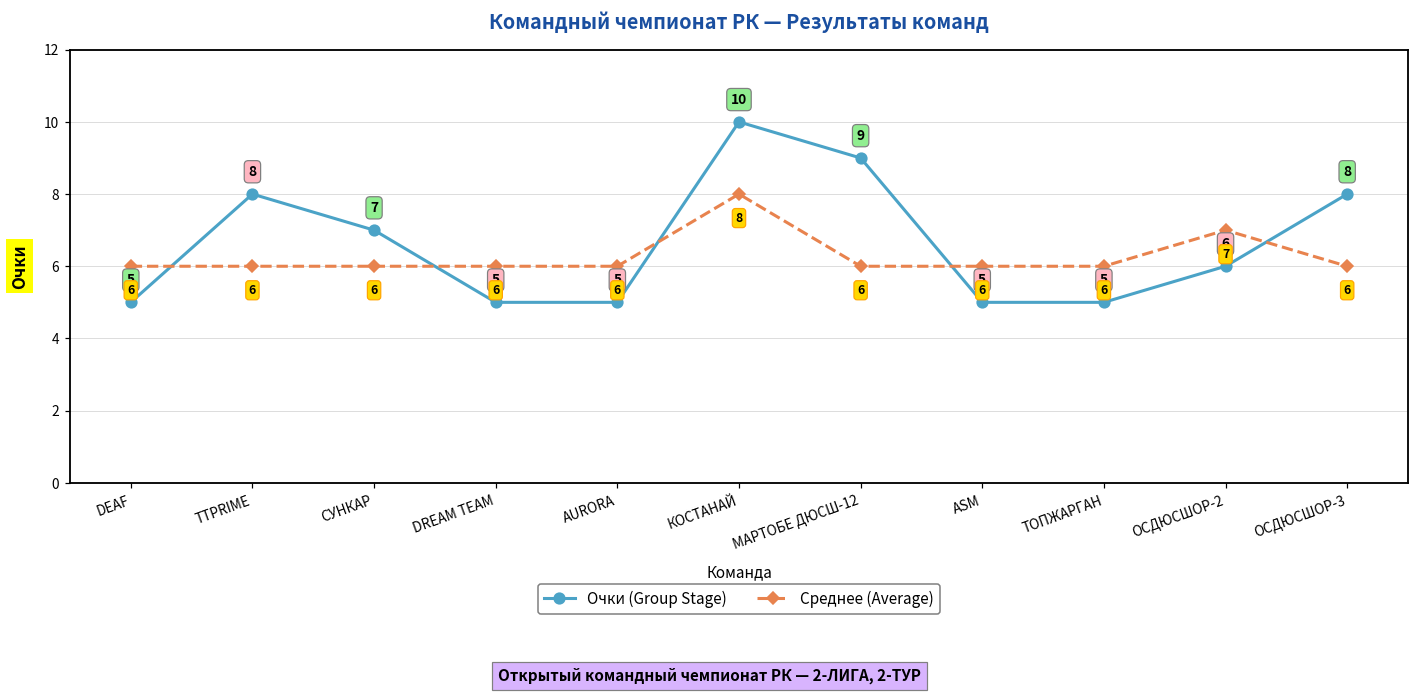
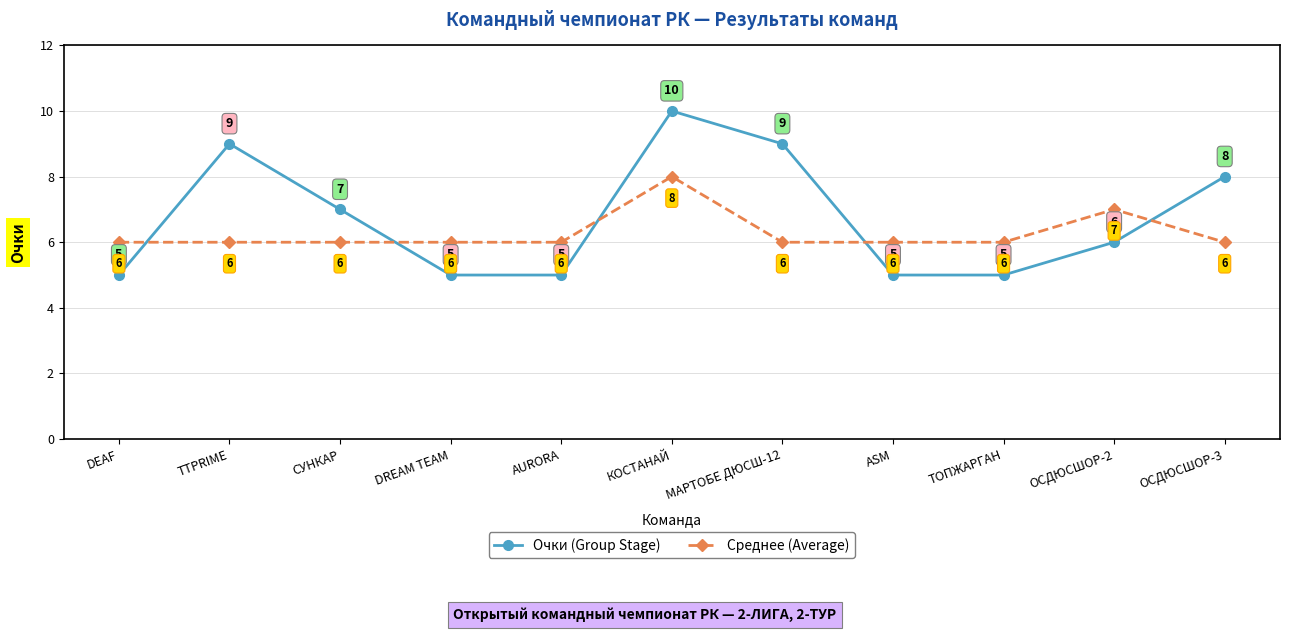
  {
    "Очки (Group Stage)": {
-     "TTPRIME": 8
+     "TTPRIME": 9
    }
  }
